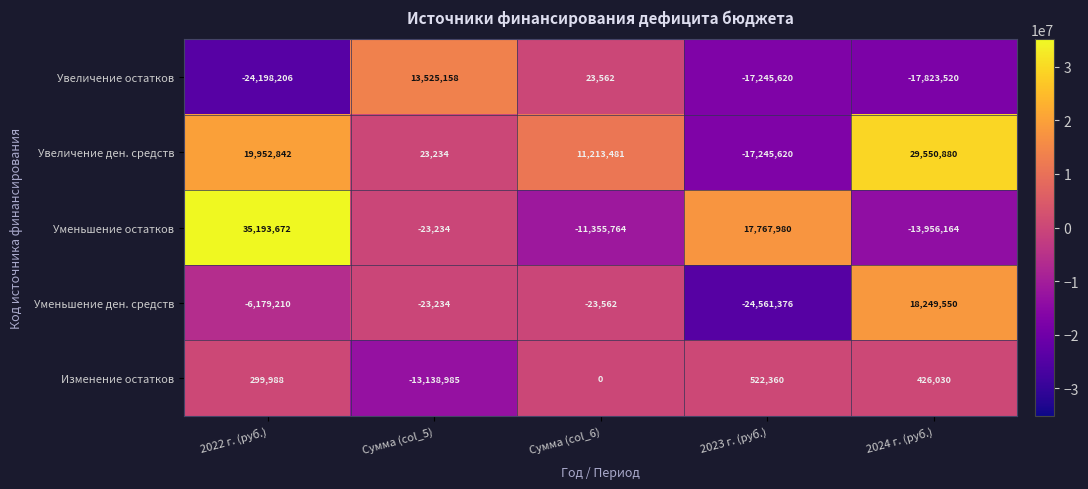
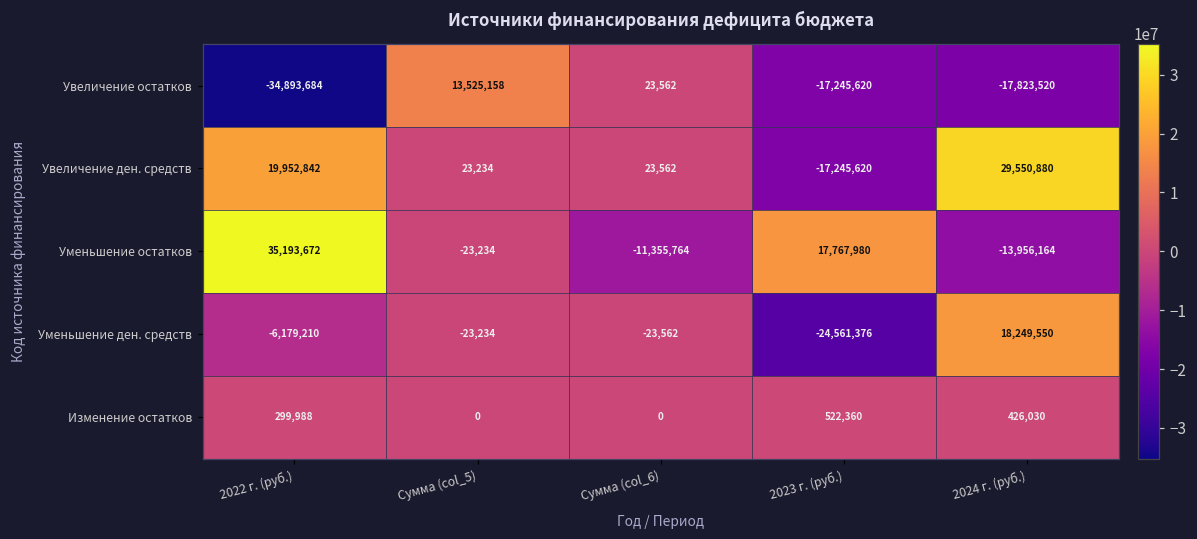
  {
    "Увеличение остатков": {
-     "2022 г. (руб.)": "-24,198,206",
+     "2022 г. (руб.)": "-34,893,684",
      "Сумма (col_5)": "13,525,158",
      "Сумма (col_6)": "23,562",
      "2023 г. (руб.)": "-17,245,620",
      "2024 г. (руб.)": "-17,823,520"
    },
    "Увеличение ден. средств": {
      "2022 г. (руб.)": "19,952,842",
      "Сумма (col_5)": "23,234",
-     "Сумма (col_6)": "11,213,481",
+     "Сумма (col_6)": "23,562",
      "2023 г. (руб.)": "-17,245,620",
      "2024 г. (руб.)": "29,550,880"
    },
    "Уменьшение остатков": {
      "2022 г. (руб.)": "35,193,672",
      "Сумма (col_5)": "-23,234",
      "Сумма (col_6)": "-11,355,764",
      "2023 г. (руб.)": "17,767,980",
      "2024 г. (руб.)": "-13,956,164"
    },
    "Уменьшение ден. средств": {
      "2022 г. (руб.)": "-6,179,210",
      "Сумма (col_5)": "-23,234",
      "Сумма (col_6)": "-23,562",
      "2023 г. (руб.)": "-24,561,376",
      "2024 г. (руб.)": "18,249,550"
    },
    "Изменение остатков": {
      "2022 г. (руб.)": "299,988",
-     "Сумма (col_5)": "-13,138,985",
+     "Сумма (col_5)": "0",
      "Сумма (col_6)": "0",
      "2023 г. (руб.)": "522,360",
      "2024 г. (руб.)": "426,030"
    }
  }
